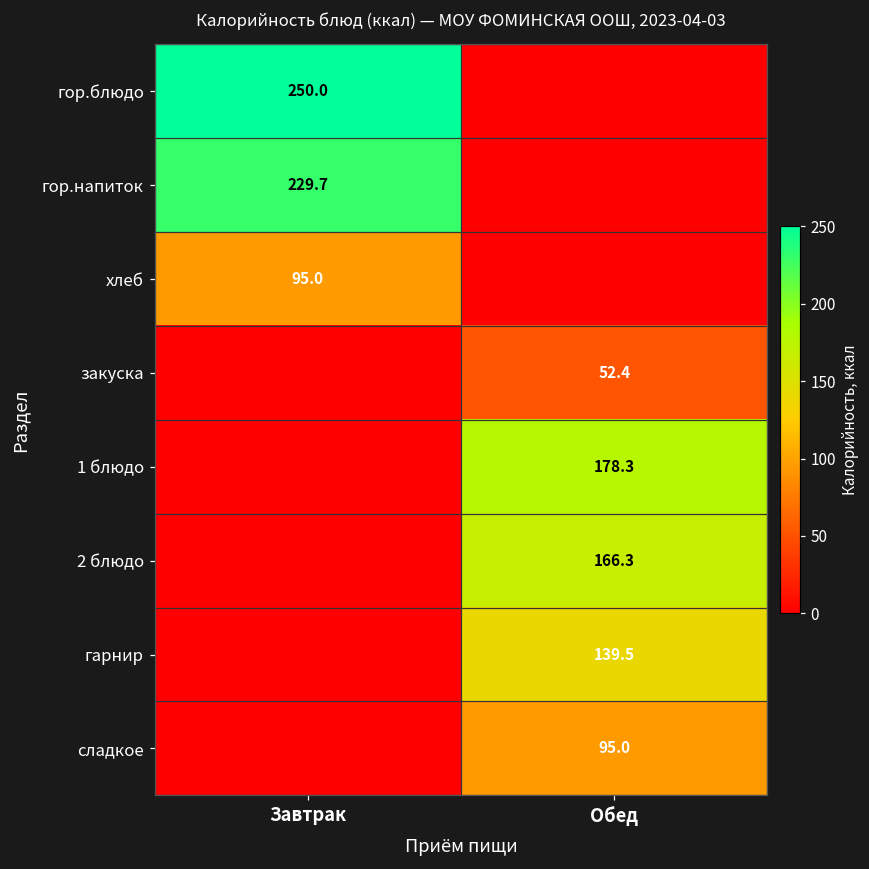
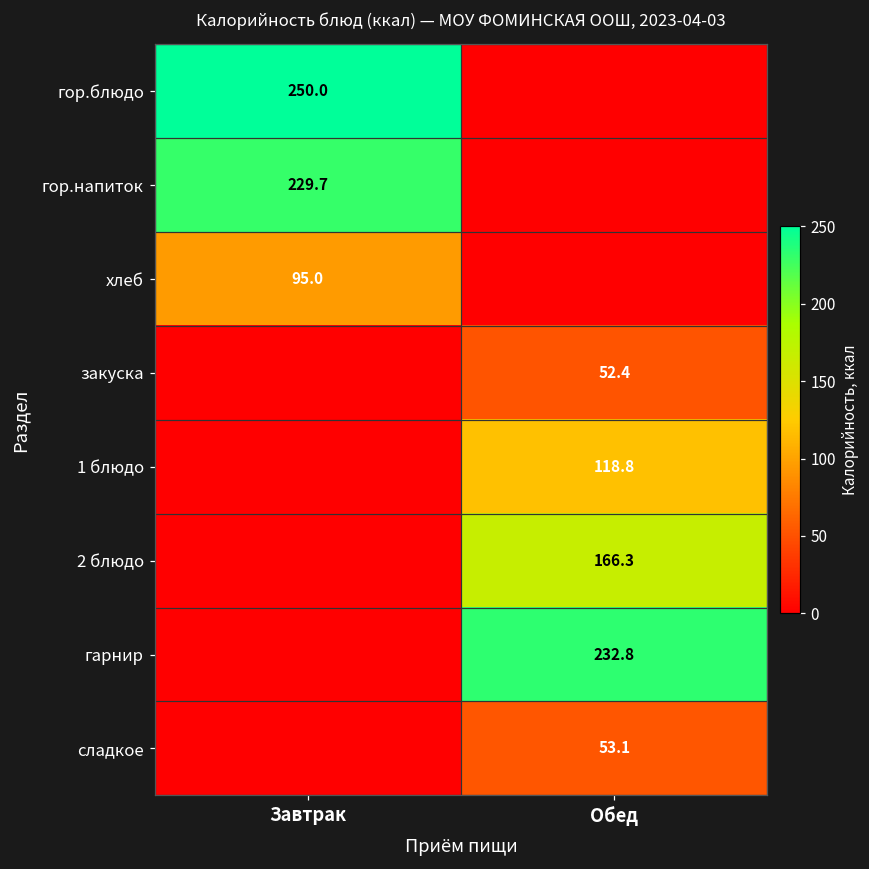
  {
    "гор.блюдо": {
      "Завтрак": 250.0
    },
    "гор.напиток": {
      "Завтрак": 229.7
    },
    "хлеб": {
      "Завтрак": 95.0
    },
    "закуска": {
      "Обед": 52.4
    },
    "1 блюдо": {
-     "Обед": 178.3
+     "Обед": 118.8
    },
    "2 блюдо": {
      "Обед": 166.3
    },
    "гарнир": {
-     "Обед": 139.5
+     "Обед": 232.8
    },
    "сладкое": {
-     "Обед": 95.0
+     "Обед": 53.1
    }
  }
